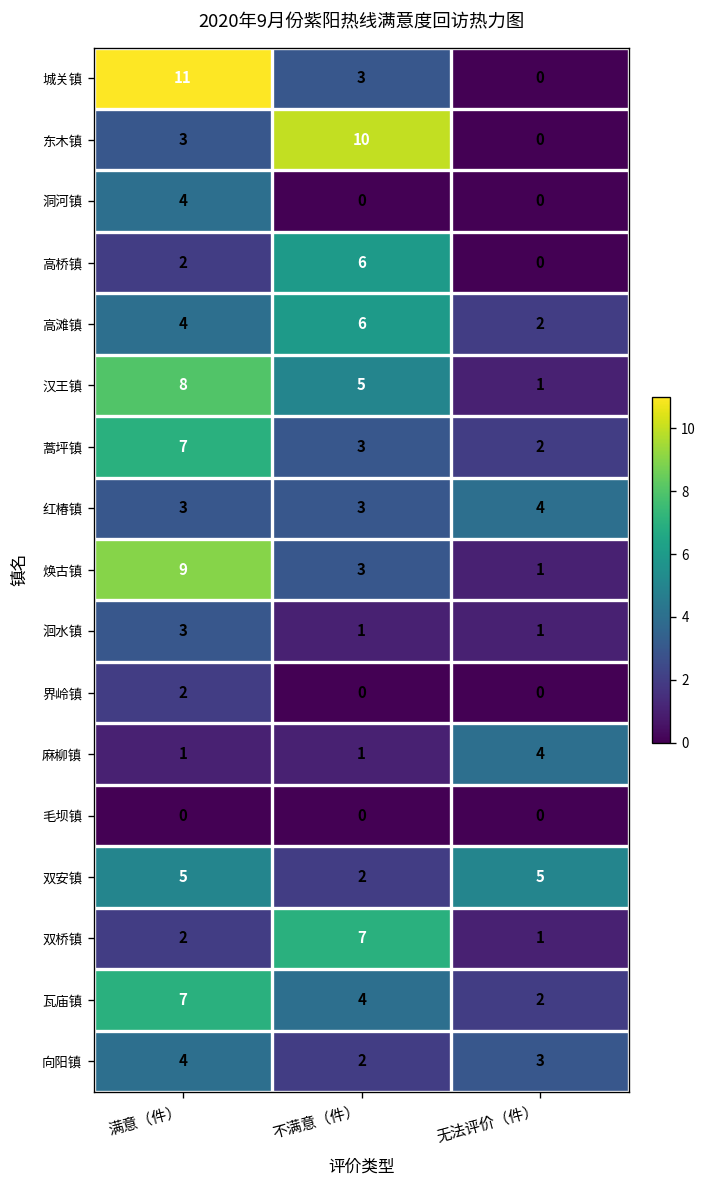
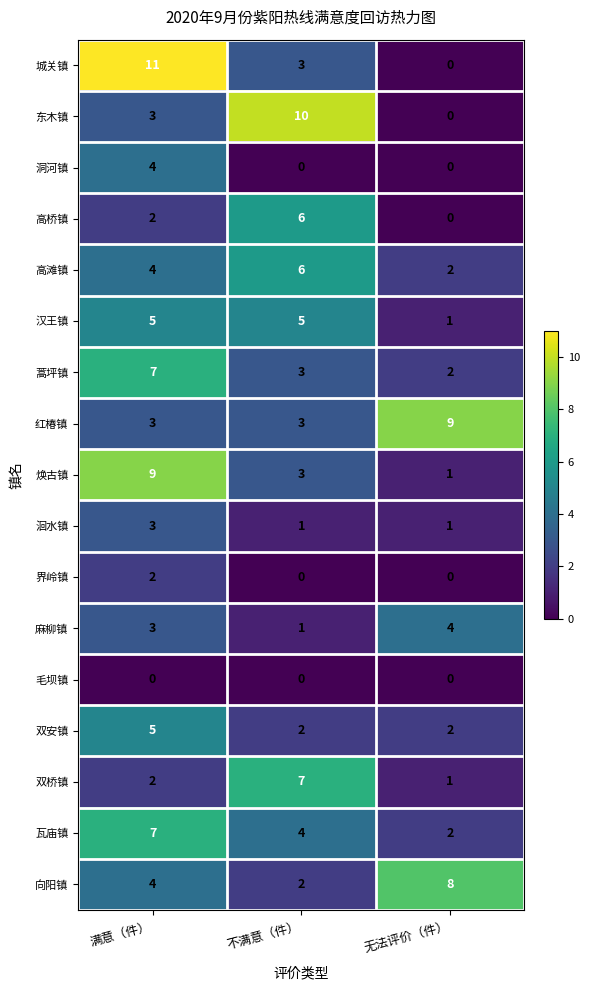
  {
    "城关镇": {
      "满意（件）": 11,
      "不满意（件）": 3,
      "无法评价（件）": 0
    },
    "东木镇": {
      "满意（件）": 3,
      "不满意（件）": 10,
      "无法评价（件）": 0
    },
    "洞河镇": {
      "满意（件）": 4,
      "不满意（件）": 0,
      "无法评价（件）": 0
    },
    "高桥镇": {
      "满意（件）": 2,
      "不满意（件）": 6,
      "无法评价（件）": 0
    },
    "高滩镇": {
      "满意（件）": 4,
      "不满意（件）": 6,
      "无法评价（件）": 2
    },
    "汉王镇": {
-     "满意（件）": 8,
+     "满意（件）": 5,
      "不满意（件）": 5,
      "无法评价（件）": 1
    },
    "蒿坪镇": {
      "满意（件）": 7,
      "不满意（件）": 3,
      "无法评价（件）": 2
    },
    "红椿镇": {
      "满意（件）": 3,
      "不满意（件）": 3,
-     "无法评价（件）": 4
+     "无法评价（件）": 9
    },
    "焕古镇": {
      "满意（件）": 9,
      "不满意（件）": 3,
      "无法评价（件）": 1
    },
    "洄水镇": {
      "满意（件）": 3,
      "不满意（件）": 1,
      "无法评价（件）": 1
    },
    "界岭镇": {
      "满意（件）": 2,
      "不满意（件）": 0,
      "无法评价（件）": 0
    },
    "麻柳镇": {
-     "满意（件）": 1,
+     "满意（件）": 3,
      "不满意（件）": 1,
      "无法评价（件）": 4
    },
    "毛坝镇": {
      "满意（件）": 0,
      "不满意（件）": 0,
      "无法评价（件）": 0
    },
    "双安镇": {
      "满意（件）": 5,
      "不满意（件）": 2,
-     "无法评价（件）": 5
+     "无法评价（件）": 2
    },
    "双桥镇": {
      "满意（件）": 2,
      "不满意（件）": 7,
      "无法评价（件）": 1
    },
    "瓦庙镇": {
      "满意（件）": 7,
      "不满意（件）": 4,
      "无法评价（件）": 2
    },
    "向阳镇": {
      "满意（件）": 4,
      "不满意（件）": 2,
-     "无法评价（件）": 3
+     "无法评价（件）": 8
    }
  }
